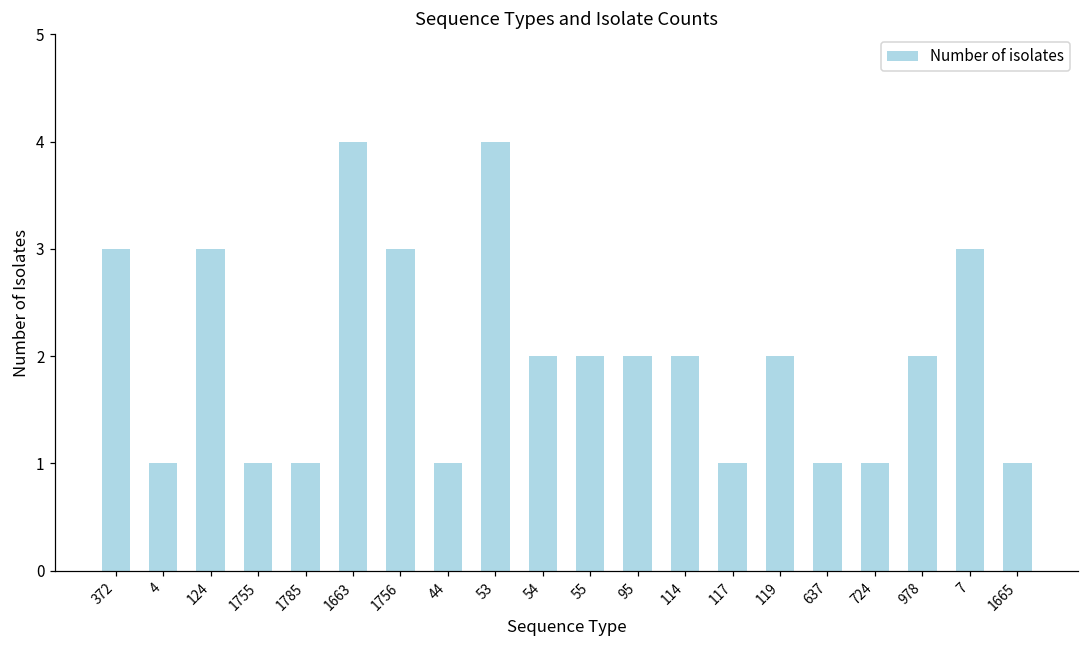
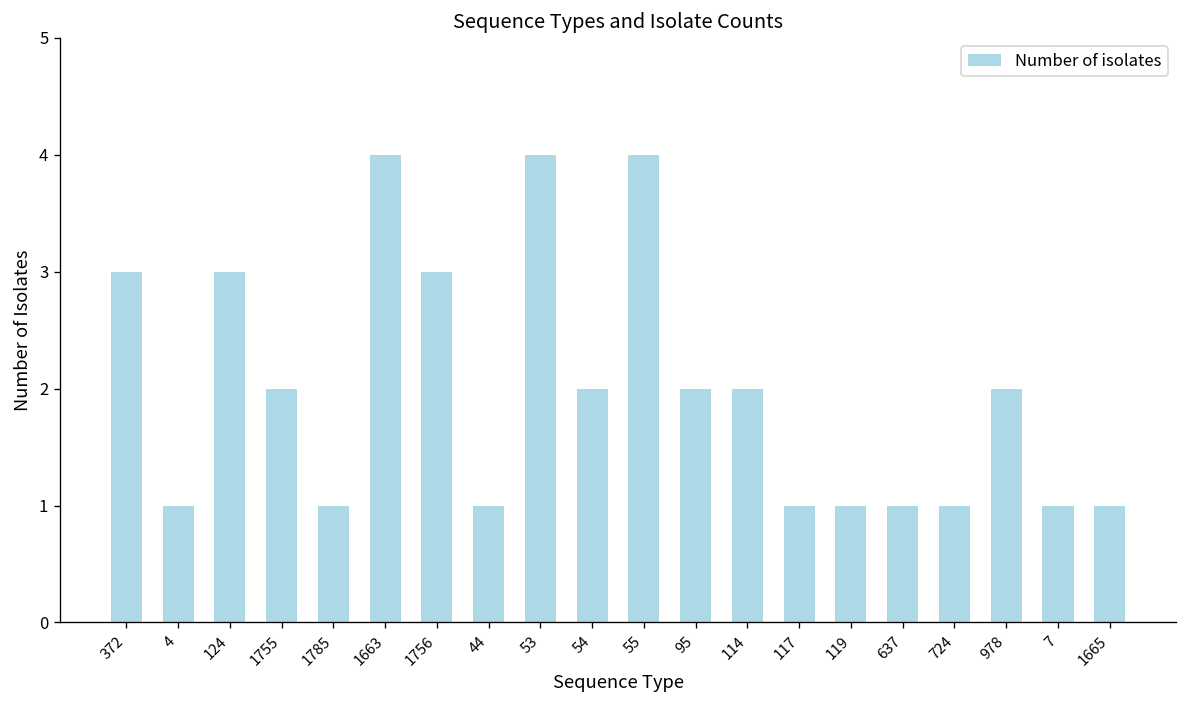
  {
    "372": 3,
    "4": 1,
    "124": 3,
-   "1755": 1,
+   "1755": 2,
    "1785": 1,
    "1663": 4,
    "1756": 3,
    "44": 1,
    "53": 4,
    "54": 2,
-   "55": 2,
+   "55": 4,
    "95": 2,
    "114": 2,
    "117": 1,
-   "119": 2,
+   "119": 1,
    "637": 1,
    "724": 1,
    "978": 2,
-   "7": 3,
+   "7": 1,
    "1665": 1
  }
